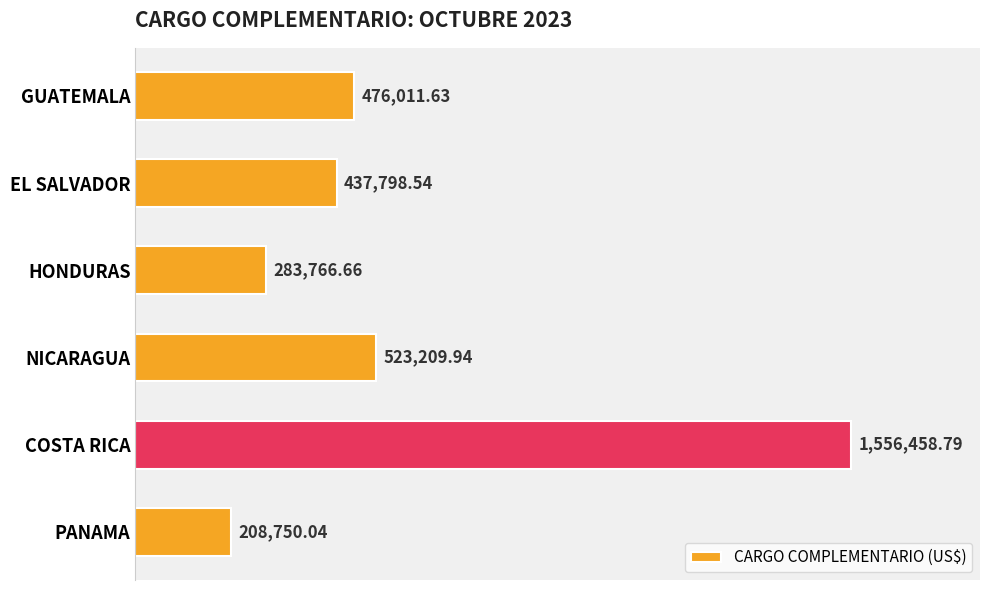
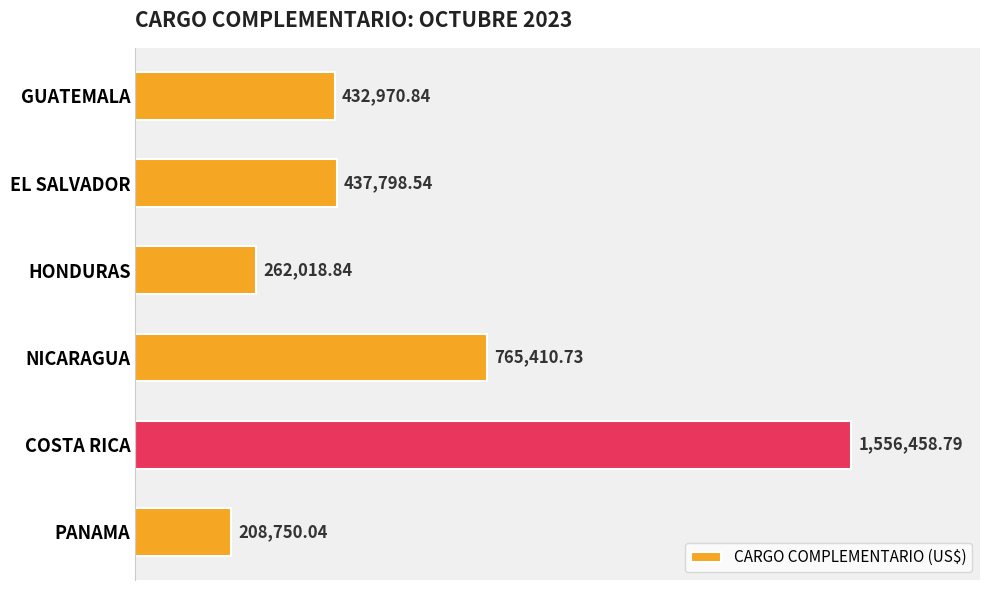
  {
-   "GUATEMALA": "476,011.63",
+   "GUATEMALA": "432,970.84",
    "EL SALVADOR": "437,798.54",
-   "HONDURAS": "283,766.66",
-   "NICARAGUA": "523,209.94",
+   "HONDURAS": "262,018.84",
+   "NICARAGUA": "765,410.73",
    "COSTA RICA": "1,556,458.79",
    "PANAMA": "208,750.04"
  }
